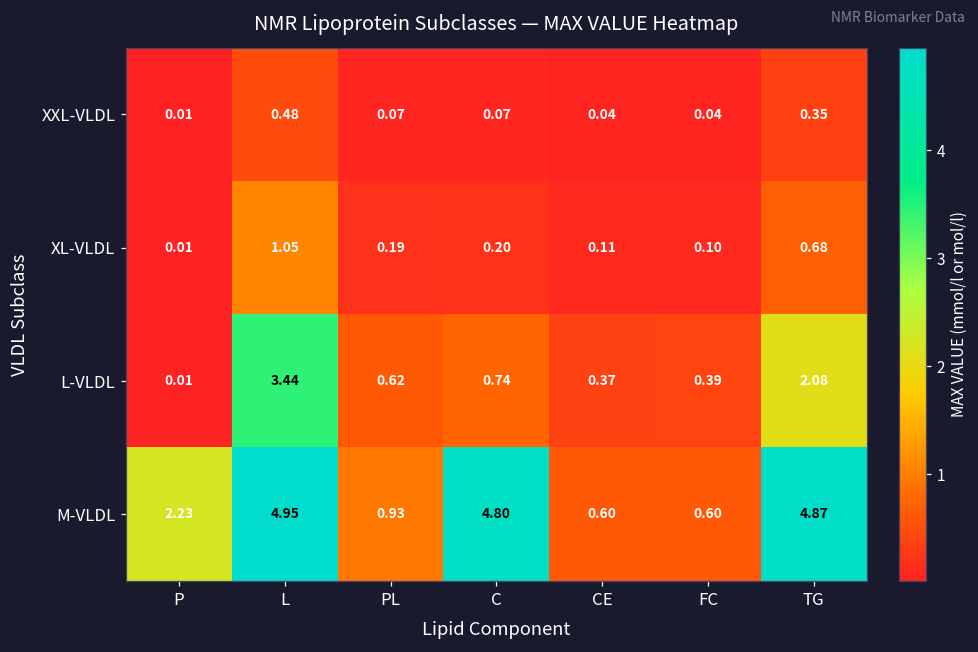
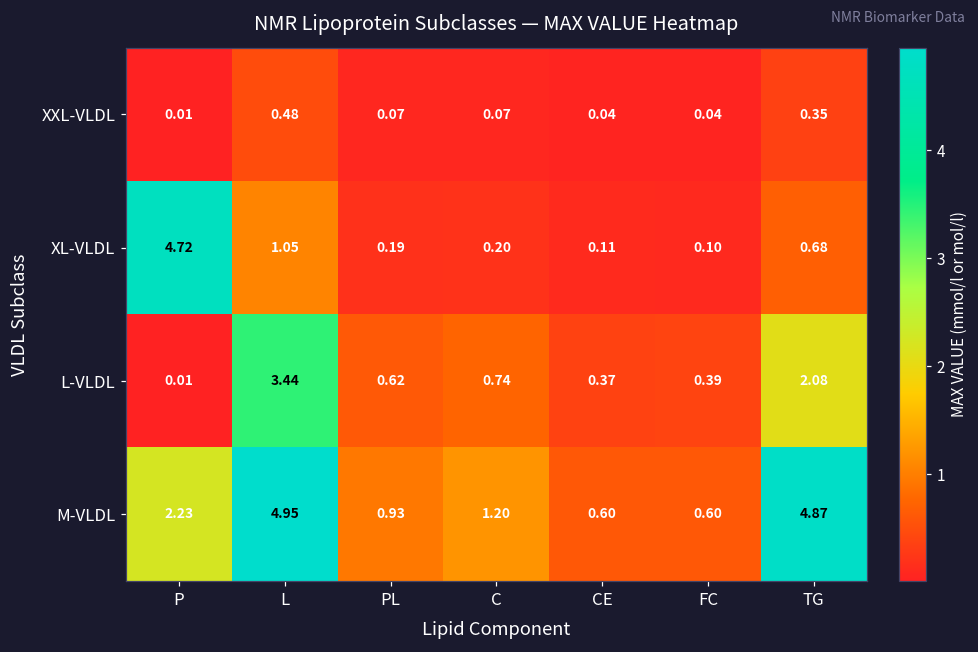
  {
    "XXL-VLDL": {
      "P": 0.01,
      "L": 0.48,
      "PL": 0.07,
      "C": 0.07,
      "CE": 0.04,
      "FC": 0.04,
      "TG": 0.35
    },
    "XL-VLDL": {
-     "P": 0.01,
+     "P": 4.72,
      "L": 1.05,
      "PL": 0.19,
      "C": 0.20,
      "CE": 0.11,
      "FC": 0.10,
      "TG": 0.68
    },
    "L-VLDL": {
      "P": 0.01,
      "L": 3.44,
      "PL": 0.62,
      "C": 0.74,
      "CE": 0.37,
      "FC": 0.39,
      "TG": 2.08
    },
    "M-VLDL": {
      "P": 2.23,
      "L": 4.95,
      "PL": 0.93,
-     "C": 4.80,
+     "C": 1.20,
      "CE": 0.60,
      "FC": 0.60,
      "TG": 4.87
    }
  }
